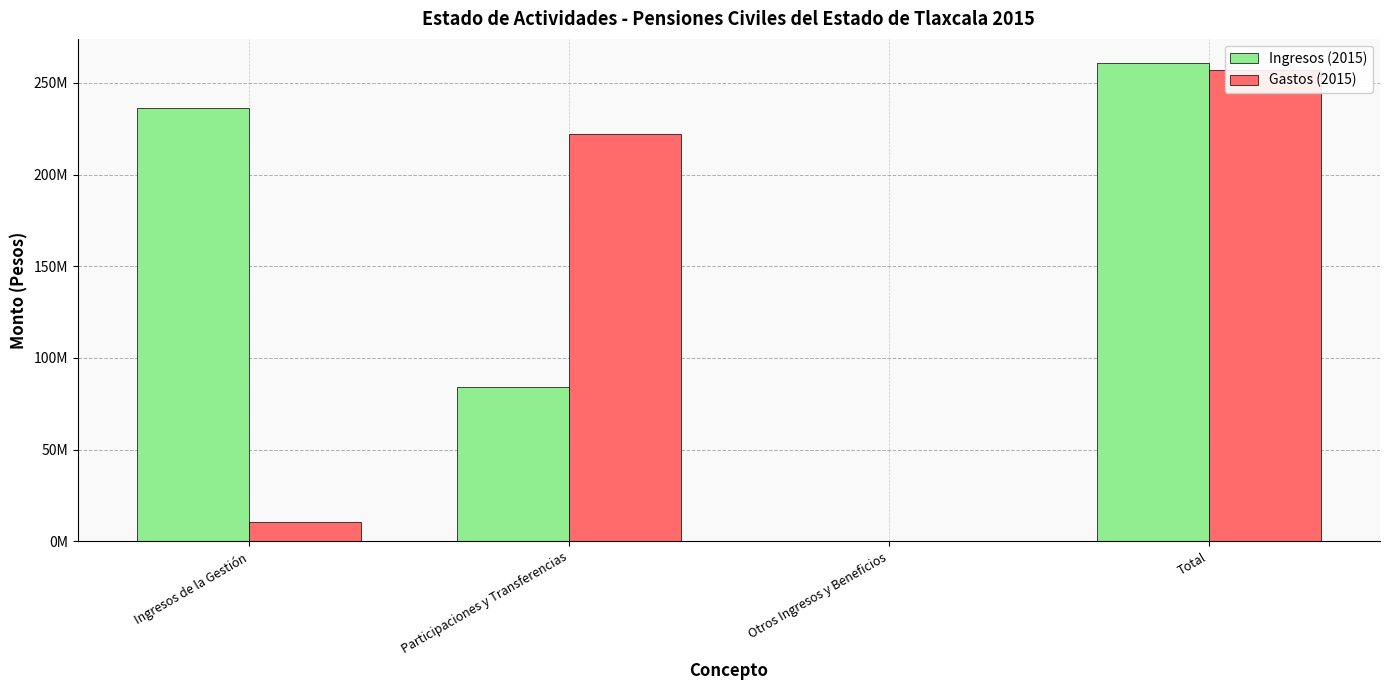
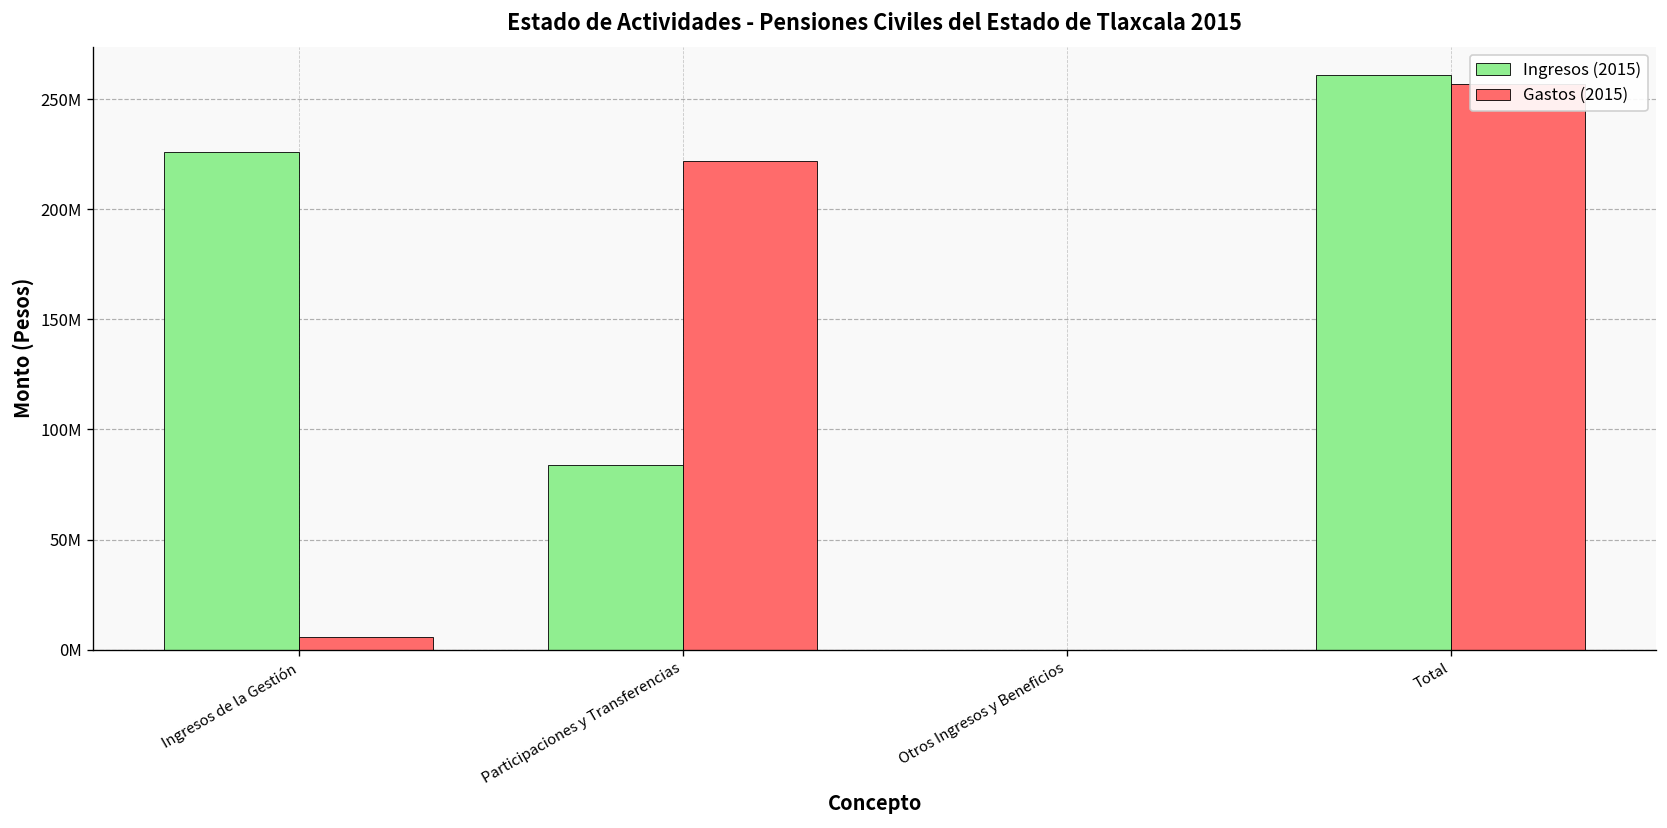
  {
    "Ingresos (2015)": {
-     "Ingresos de la Gestión": 236000000,
+     "Ingresos de la Gestión": 226000000,
      "Participaciones y Transferencias": 84000000,
      "Otros Ingresos y Beneficios": 0,
      "Total": 261000000
    },
    "Gastos (2015)": {
-     "Ingresos de la Gestión": 10000000,
+     "Ingresos de la Gestión": 6000000,
      "Participaciones y Transferencias": 222000000,
      "Otros Ingresos y Beneficios": 0
    }
  }
